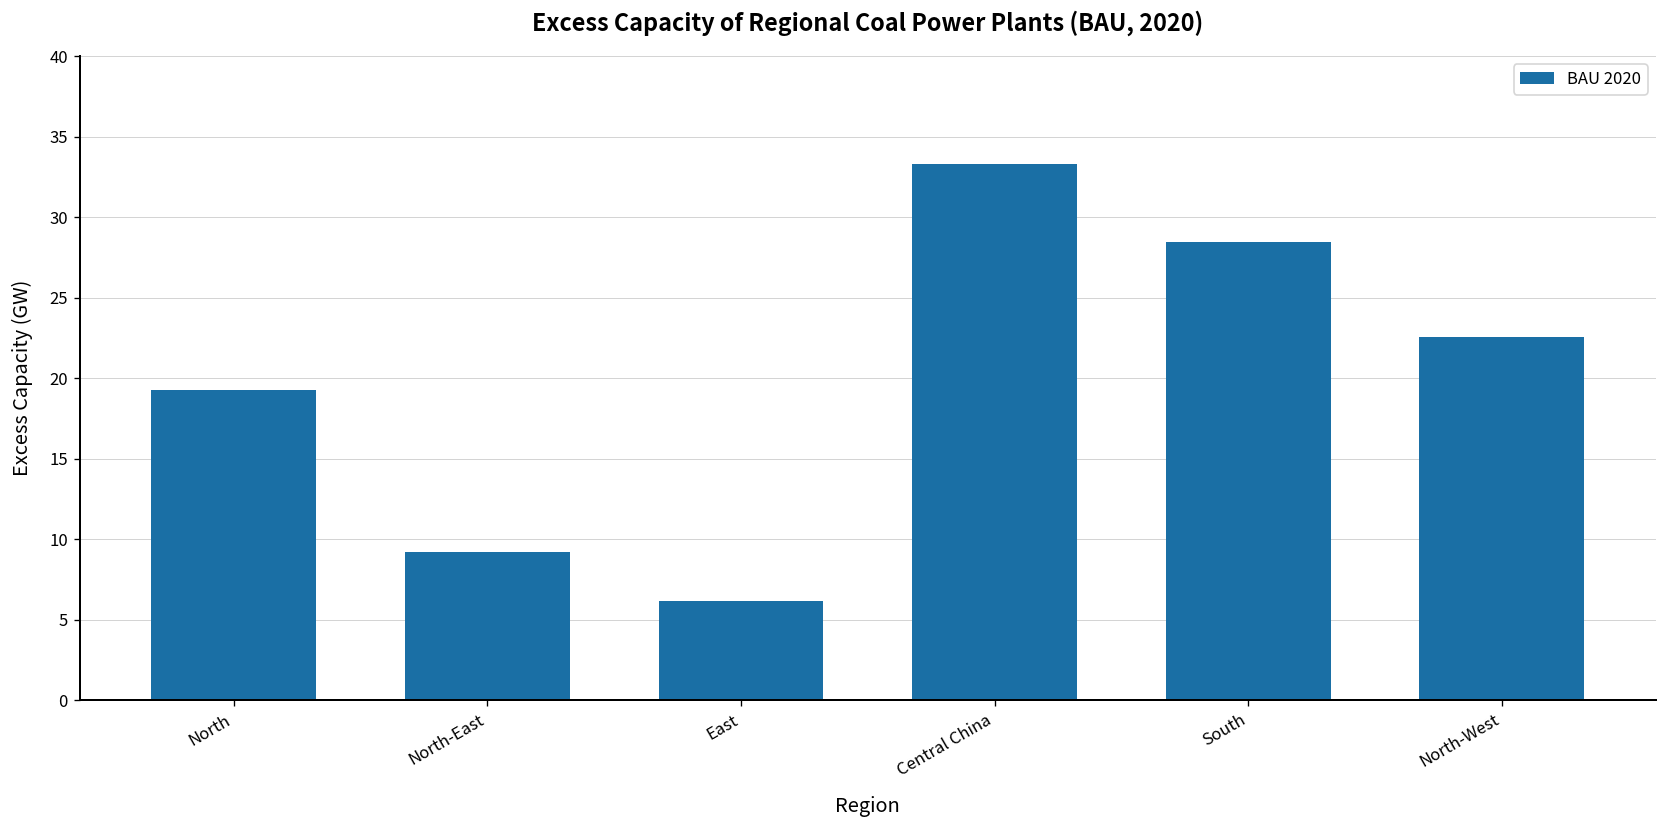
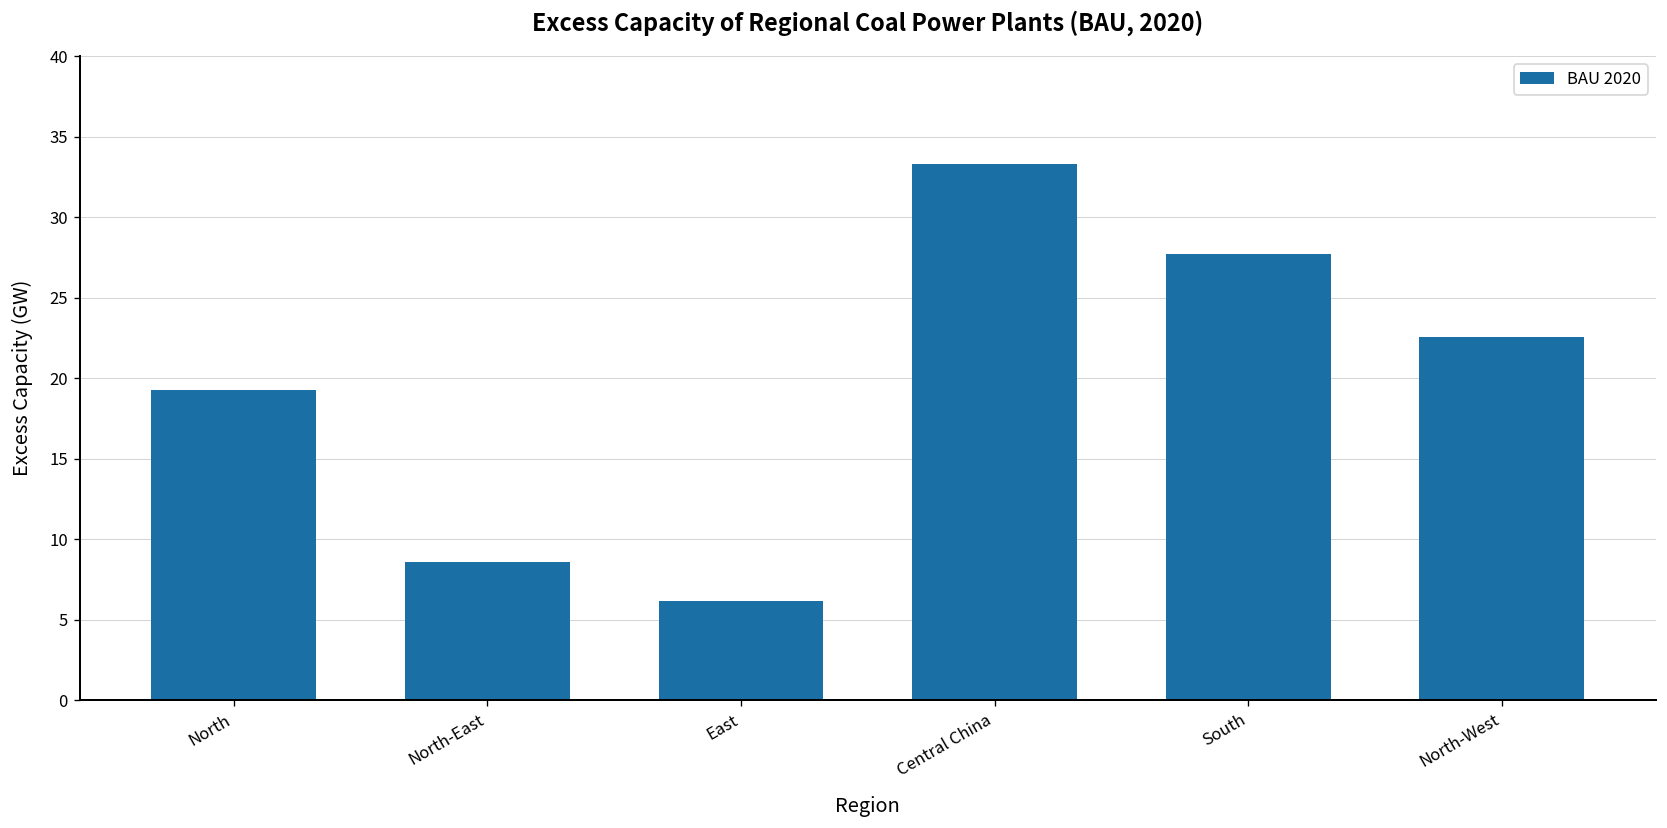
  {
    "North": 19.3,
-   "North-East": 9.2,
+   "North-East": 8.6,
    "East": 6.2,
    "Central China": 33.3,
-   "South": 28.4,
+   "South": 27.7,
    "North-West": 22.5
  }
